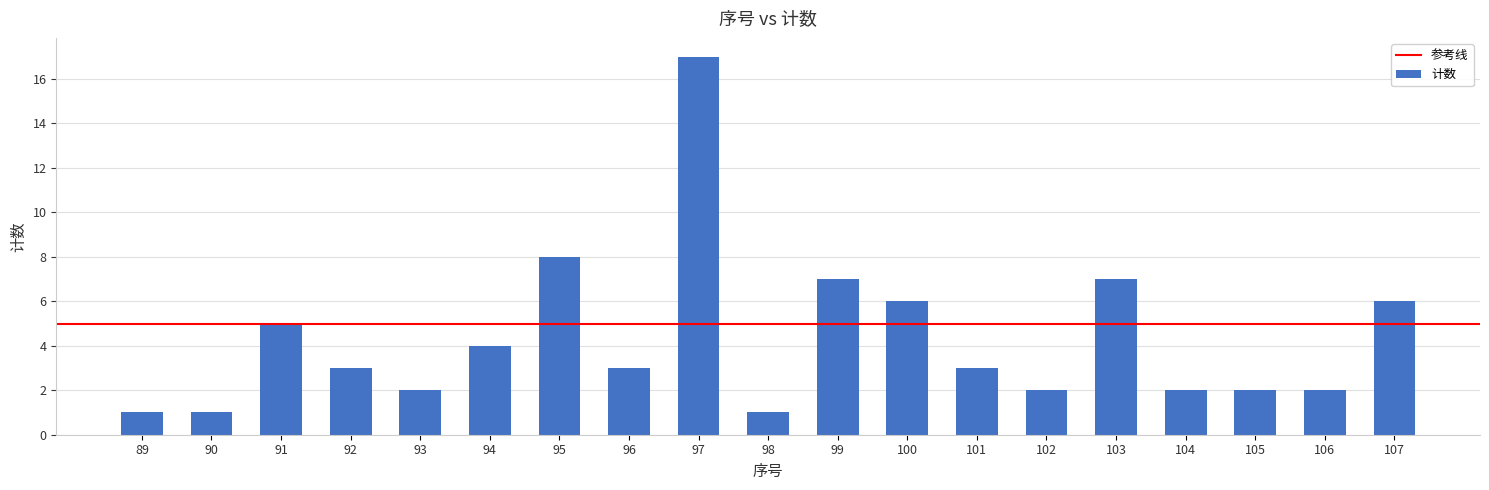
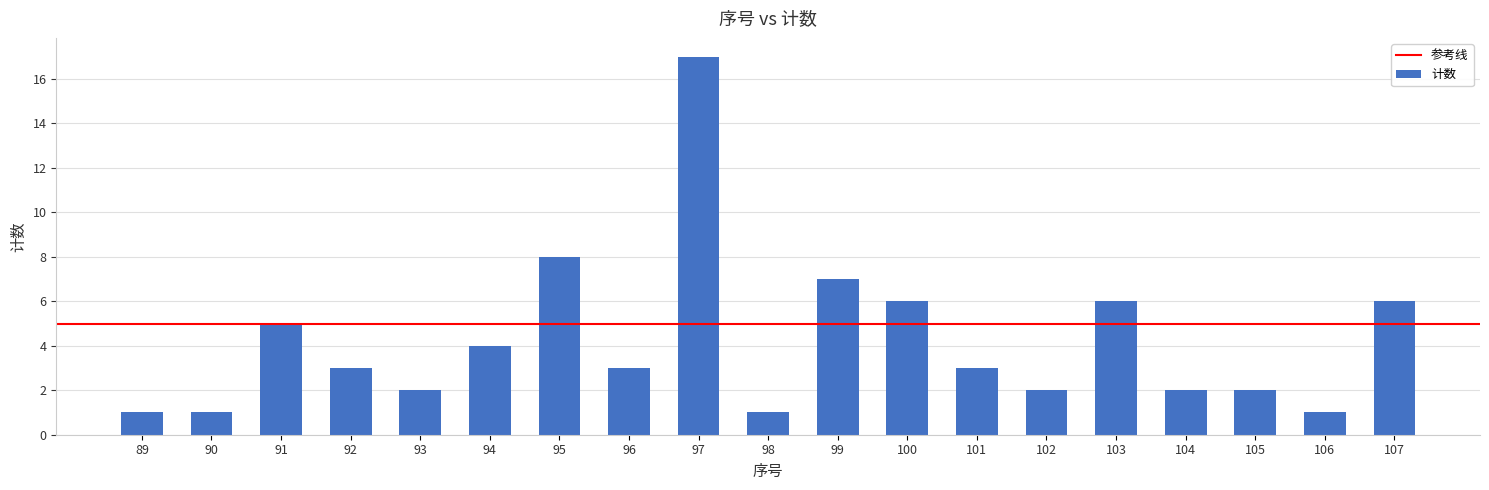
  {
    "89": 1,
    "90": 1,
    "91": 5,
    "92": 3,
    "93": 2,
    "94": 4,
    "95": 8,
    "96": 3,
    "97": 17,
    "98": 1,
    "99": 7,
    "100": 6,
    "101": 3,
    "102": 2,
-   "103": 7,
+   "103": 6,
    "104": 2,
    "105": 2,
-   "106": 2,
+   "106": 1,
    "107": 6
  }
